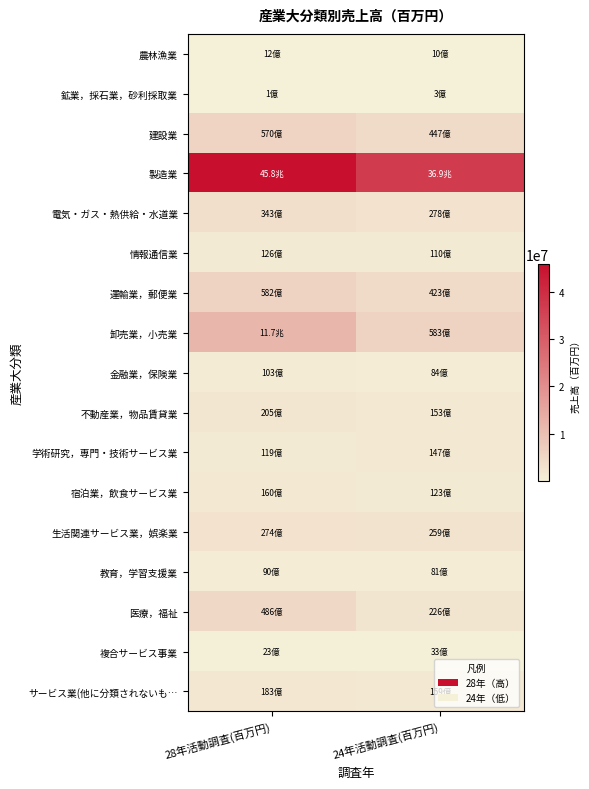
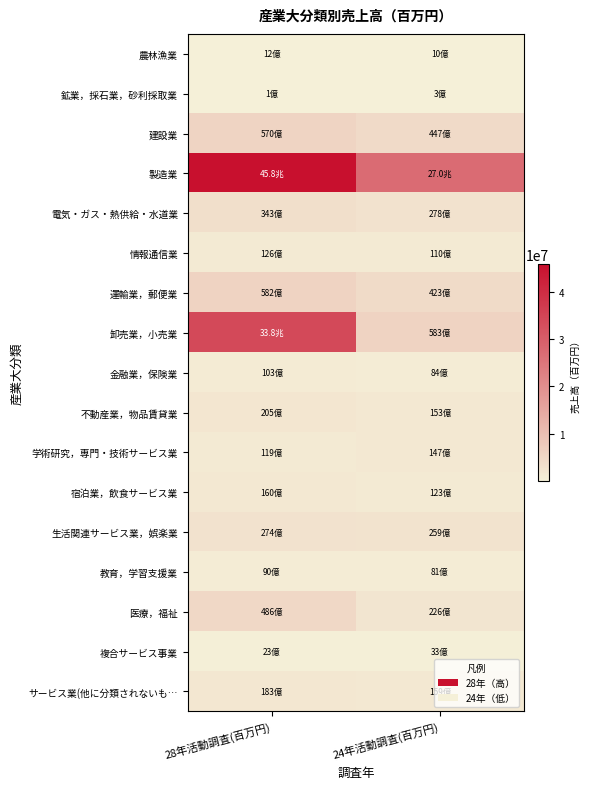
  {
    "農林漁業": {
      "28年活動調査(百万円)": "12億",
      "24年活動調査(百万円)": "10億"
    },
    "鉱業，採石業，砂利採取業": {
      "28年活動調査(百万円)": "1億",
      "24年活動調査(百万円)": "3億"
    },
    "建設業": {
      "28年活動調査(百万円)": "570億",
      "24年活動調査(百万円)": "447億"
    },
    "製造業": {
      "28年活動調査(百万円)": "45.8兆",
-     "24年活動調査(百万円)": "36.9兆"
+     "24年活動調査(百万円)": "27.0兆"
    },
    "電気・ガス・熱供給・水道業": {
      "28年活動調査(百万円)": "343億",
      "24年活動調査(百万円)": "278億"
    },
    "情報通信業": {
      "28年活動調査(百万円)": "126億",
      "24年活動調査(百万円)": "110億"
    },
    "運輸業，郵便業": {
      "28年活動調査(百万円)": "582億",
      "24年活動調査(百万円)": "423億"
    },
    "卸売業，小売業": {
-     "28年活動調査(百万円)": "11.7兆",
+     "28年活動調査(百万円)": "33.8兆",
      "24年活動調査(百万円)": "583億"
    },
    "金融業，保険業": {
      "28年活動調査(百万円)": "103億",
      "24年活動調査(百万円)": "84億"
    },
    "不動産業，物品賃貸業": {
      "28年活動調査(百万円)": "205億",
      "24年活動調査(百万円)": "153億"
    },
    "学術研究，専門・技術サービス業": {
      "28年活動調査(百万円)": "119億",
      "24年活動調査(百万円)": "147億"
    },
    "宿泊業，飲食サービス業": {
      "28年活動調査(百万円)": "160億",
      "24年活動調査(百万円)": "123億"
    },
    "生活関連サービス業，娯楽業": {
      "28年活動調査(百万円)": "274億",
      "24年活動調査(百万円)": "259億"
    },
    "教育，学習支援業": {
      "28年活動調査(百万円)": "90億",
      "24年活動調査(百万円)": "81億"
    },
    "医療，福祉": {
      "28年活動調査(百万円)": "486億",
      "24年活動調査(百万円)": "226億"
    },
    "複合サービス事業": {
      "28年活動調査(百万円)": "23億",
      "24年活動調査(百万円)": "33億"
    },
    "サービス業(他に分類されないも…": {
      "28年活動調査(百万円)": "183億"
    }
  }
